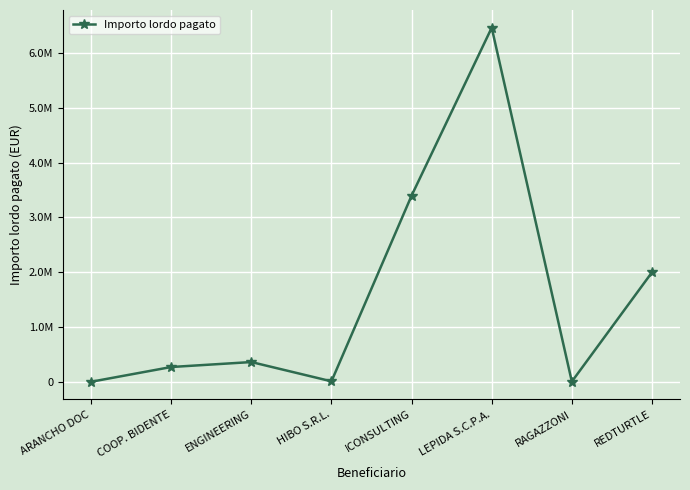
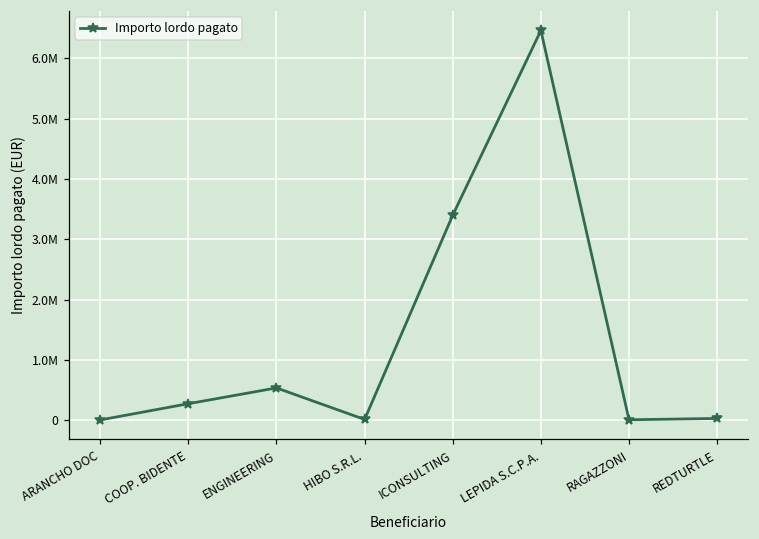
  {
    "ARANCHO DOC": 0,
    "COOP. BIDENTE": 300000,
-   "ENGINEERING": 400000,
+   "ENGINEERING": 500000,
    "HIBO S.R.L.": 0,
    "ICONSULTING": 3400000,
    "LEPIDA S.C.P.A.": 6500000,
    "RAGAZZONI": 0,
-   "REDTURTLE": 2000000
+   "REDTURTLE": 0
  }
